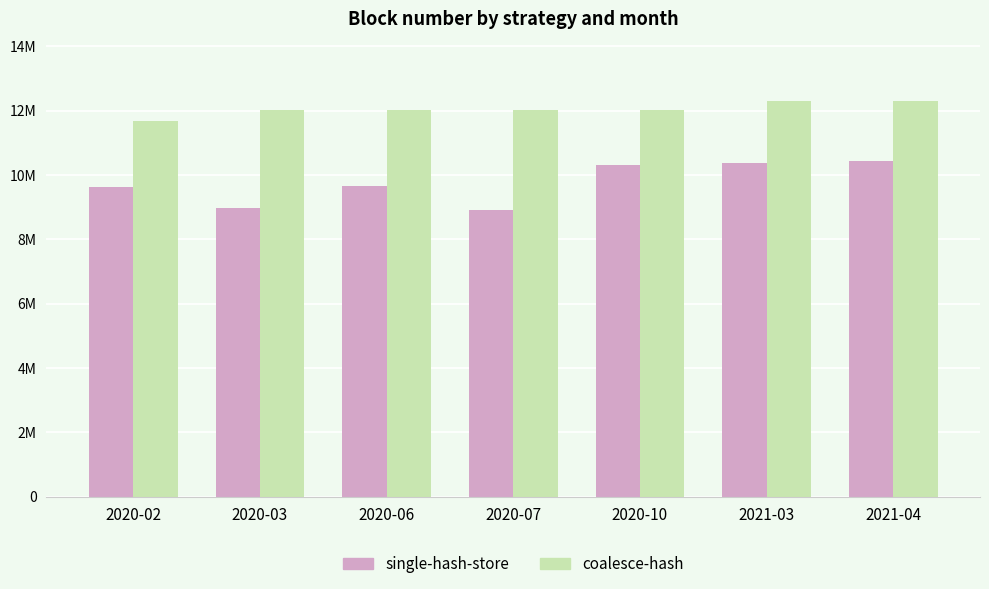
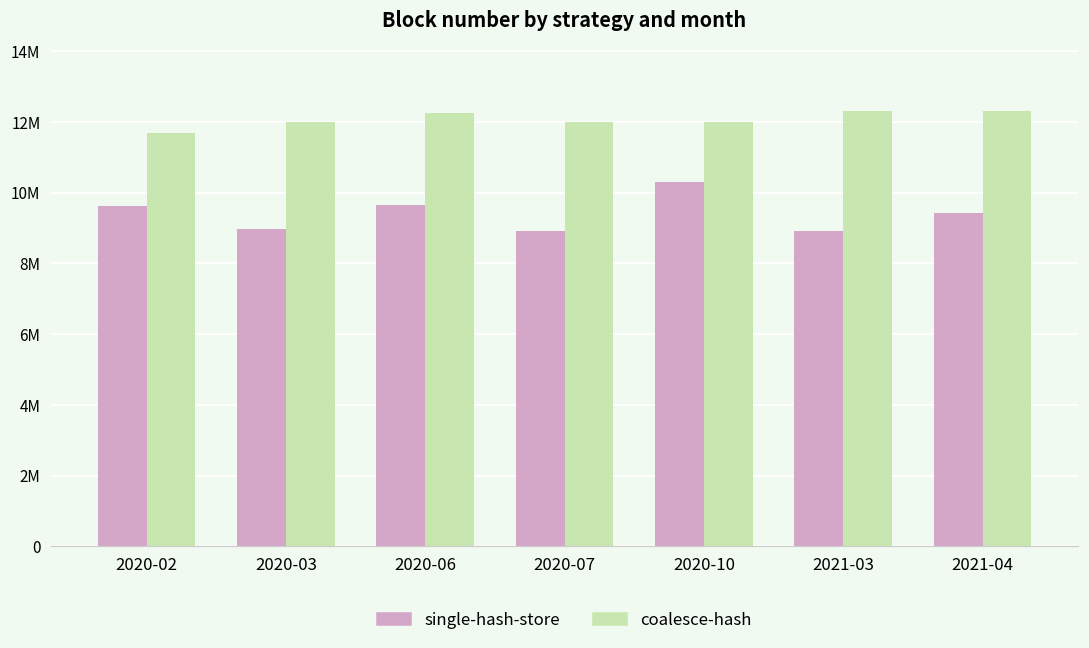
  {
    "single-hash-store": {
      "2020-02": 9600000,
      "2020-03": 9000000,
      "2020-06": 9700000,
      "2020-07": 8900000,
      "2020-10": 10300000,
-     "2021-03": 10400000,
-     "2021-04": 10400000
+     "2021-03": 8900000,
+     "2021-04": 9400000
    },
    "coalesce-hash": {
      "2020-02": 11700000,
      "2020-03": 12000000,
-     "2020-06": 12000000,
+     "2020-06": 12300000,
      "2020-07": 12000000,
      "2020-10": 12000000,
      "2021-03": 12300000,
      "2021-04": 12300000
    }
  }
